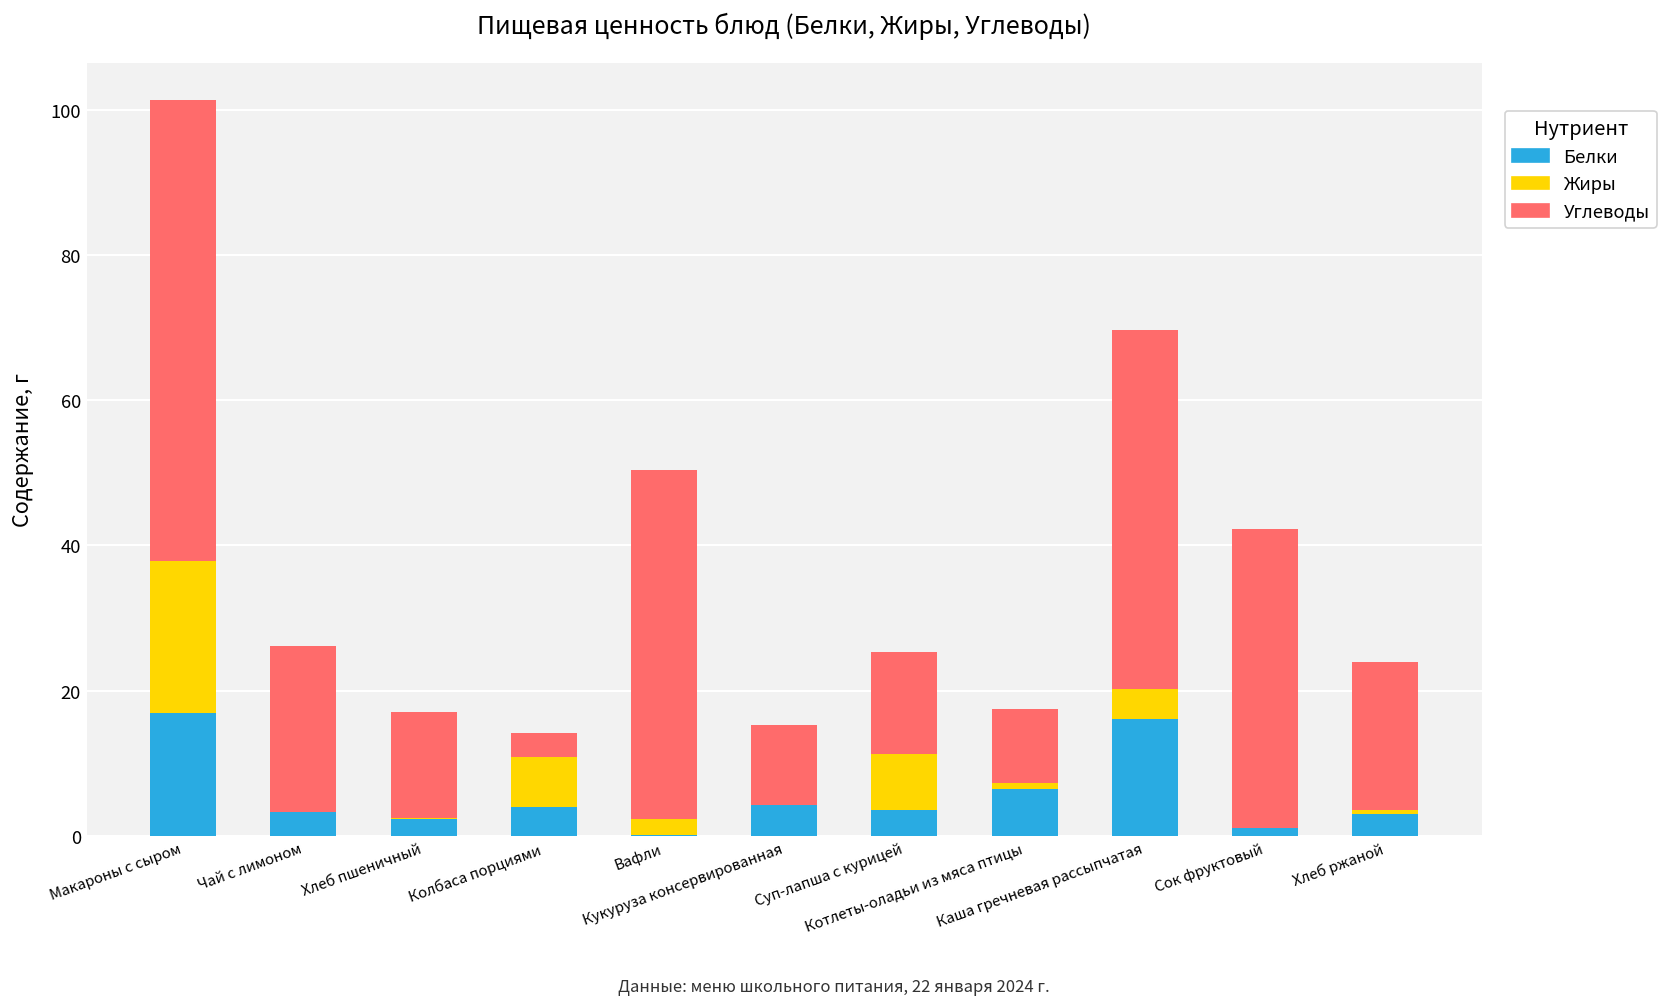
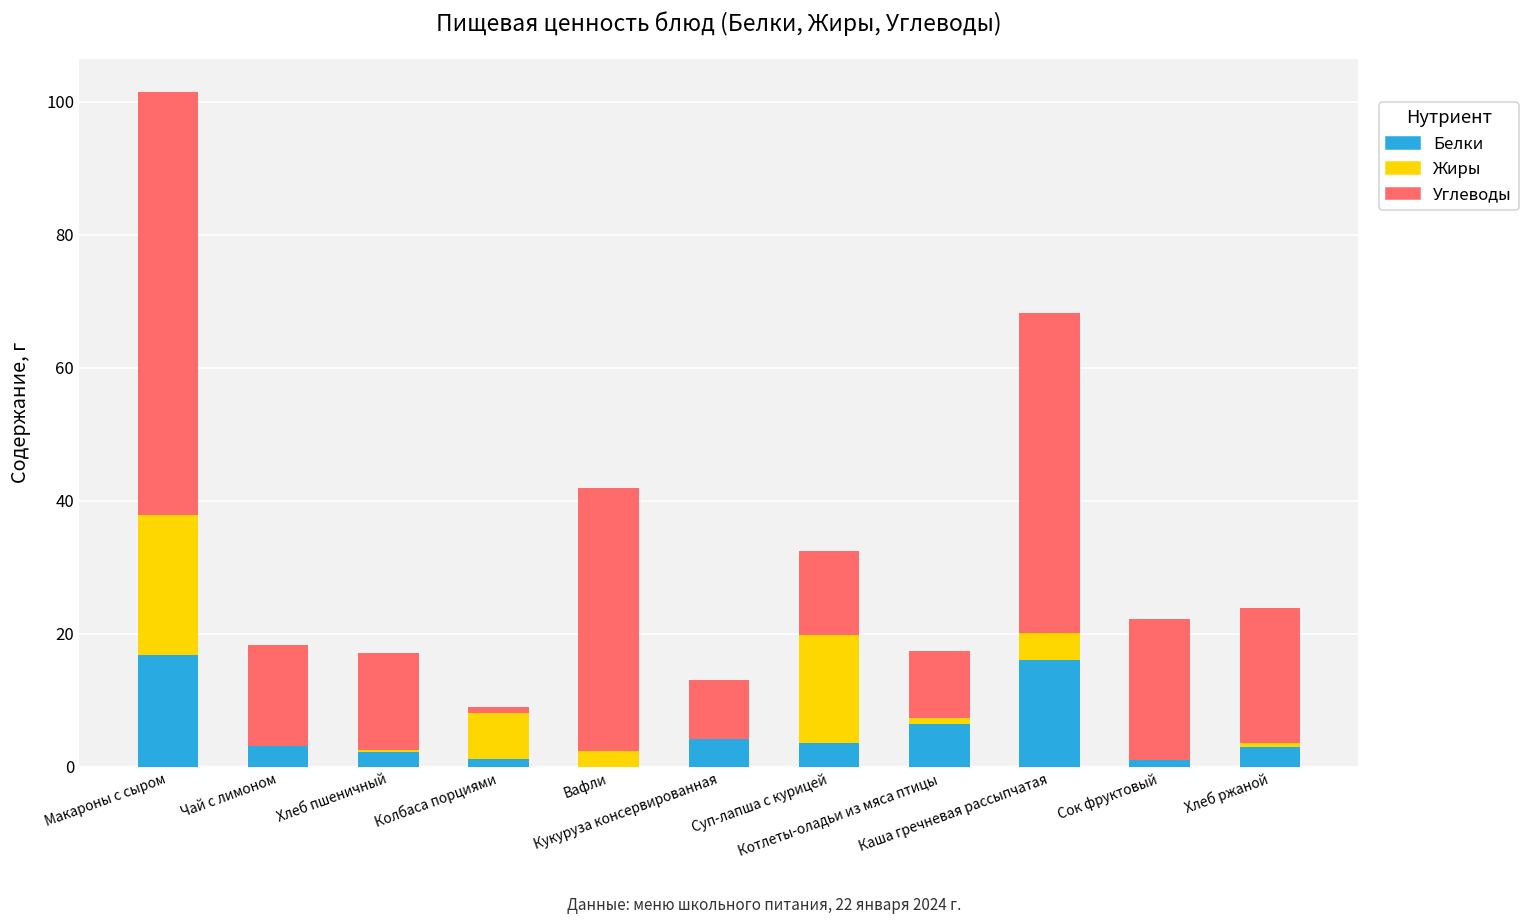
  {
    "Белки": {
      "Макароны с сыром": 17,
      "Чай с лимоном": 3,
      "Хлеб пшеничный": 2,
-     "Колбаса порциями": 4,
+     "Колбаса порциями": 1,
      "Кукуруза консервированная": 4,
      "Суп-лапша с курицей": 4,
      "Котлеты-оладьи из мяса птицы": 6,
      "Каша гречневая рассыпчатая": 16,
      "Сок фруктовый": 1,
      "Хлеб ржаной": 3
    },
    "Жиры": {
      "Макароны с сыром": 21,
      "Чай с лимоном": 0,
      "Колбаса порциями": 7,
      "Вафли": 2,
      "Кукуруза консервированная": 0,
-     "Суп-лапша с курицей": 8,
+     "Суп-лапша с курицей": 16,
      "Котлеты-оладьи из мяса птицы": 1,
      "Каша гречневая рассыпчатая": 4,
      "Сок фруктовый": 0,
      "Хлеб ржаной": 1
    },
    "Углеводы": {
      "Макароны с сыром": 64,
-     "Чай с лимоном": 23,
+     "Чай с лимоном": 15,
      "Хлеб пшеничный": 15,
-     "Колбаса порциями": 3,
-     "Вафли": 48,
-     "Кукуруза консервированная": 11,
-     "Суп-лапша с курицей": 14,
+     "Колбаса порциями": 1,
+     "Вафли": 40,
+     "Кукуруза консервированная": 9,
+     "Суп-лапша с курицей": 13,
      "Котлеты-оладьи из мяса птицы": 10,
-     "Каша гречневая рассыпчатая": 50,
-     "Сок фруктовый": 41,
+     "Каша гречневая рассыпчатая": 48,
+     "Сок фруктовый": 21,
      "Хлеб ржаной": 20
    }
  }
